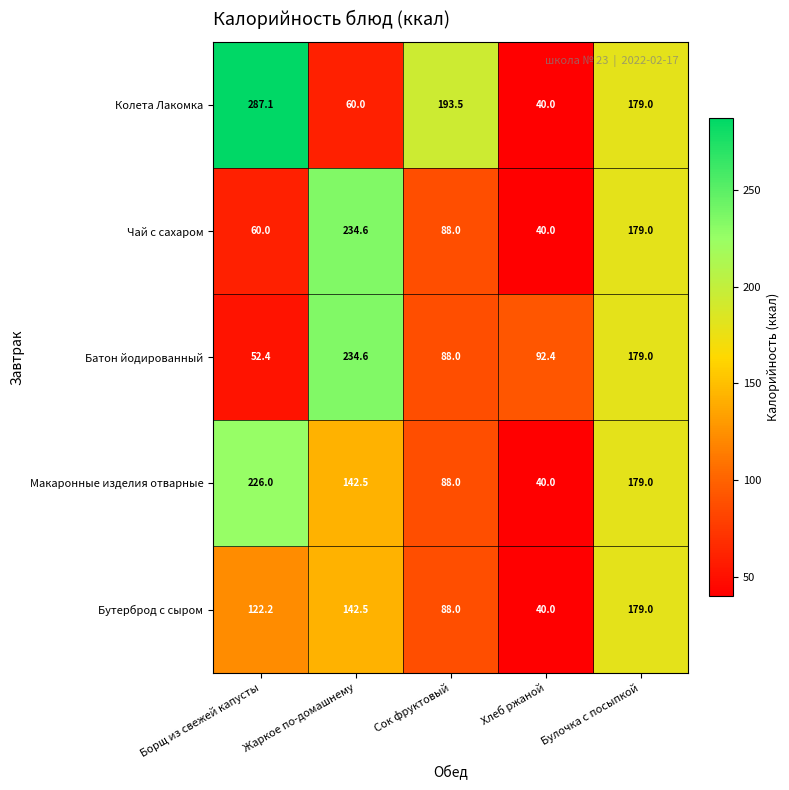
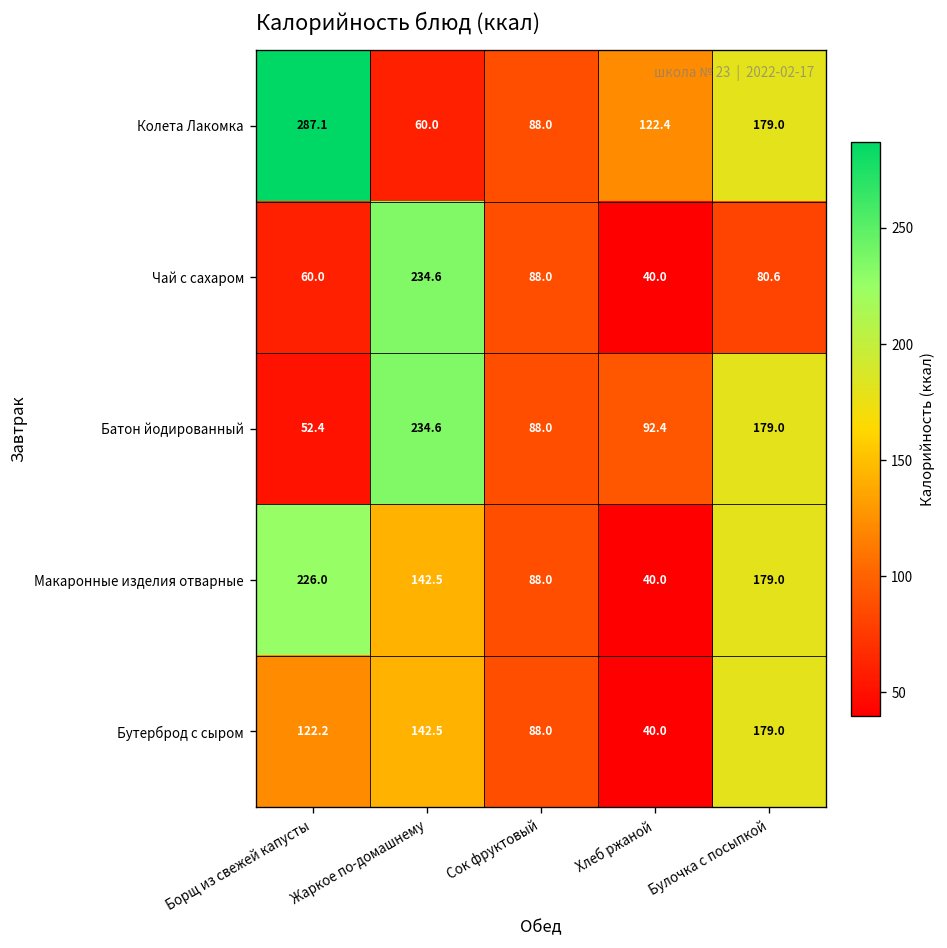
  {
    "Колета Лакомка": {
      "Борщ из свежей капусты": 287.1,
      "Жаркое по-домашнему": 60.0,
-     "Сок фруктовый": 193.5,
-     "Хлеб ржаной": 40.0
+     "Сок фруктовый": 88.0,
+     "Хлеб ржаной": 122.4
    },
    "Чай с сахаром": {
      "Борщ из свежей капусты": 60.0,
      "Жаркое по-домашнему": 234.6,
      "Сок фруктовый": 88.0,
      "Хлеб ржаной": 40.0,
-     "Булочка с посыпкой": 179.0
+     "Булочка с посыпкой": 80.6
    },
    "Батон йодированный": {
      "Борщ из свежей капусты": 52.4,
      "Жаркое по-домашнему": 234.6,
      "Сок фруктовый": 88.0,
      "Хлеб ржаной": 92.4,
      "Булочка с посыпкой": 179.0
    },
    "Макаронные изделия отварные": {
      "Борщ из свежей капусты": 226.0,
      "Жаркое по-домашнему": 142.5,
      "Сок фруктовый": 88.0,
      "Хлеб ржаной": 40.0,
      "Булочка с посыпкой": 179.0
    },
    "Бутерброд с сыром": {
      "Борщ из свежей капусты": 122.2,
      "Жаркое по-домашнему": 142.5,
      "Сок фруктовый": 88.0,
      "Хлеб ржаной": 40.0,
      "Булочка с посыпкой": 179.0
    }
  }
